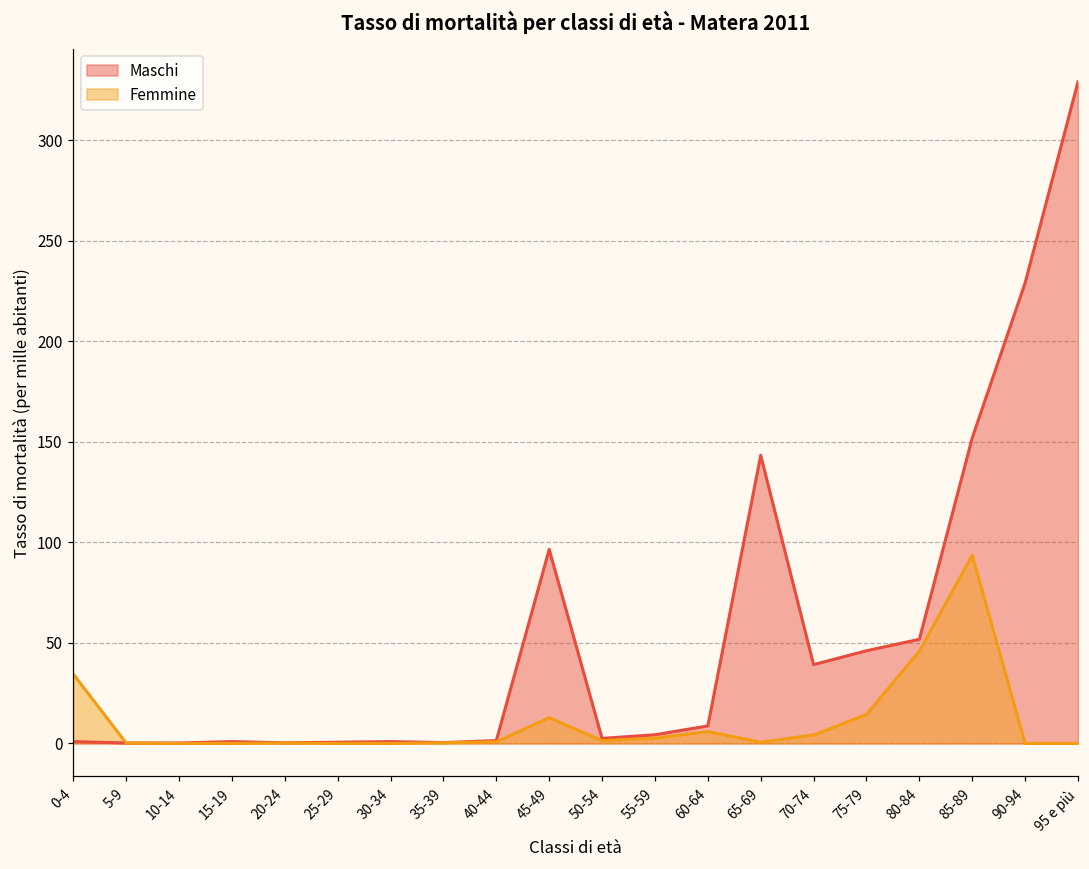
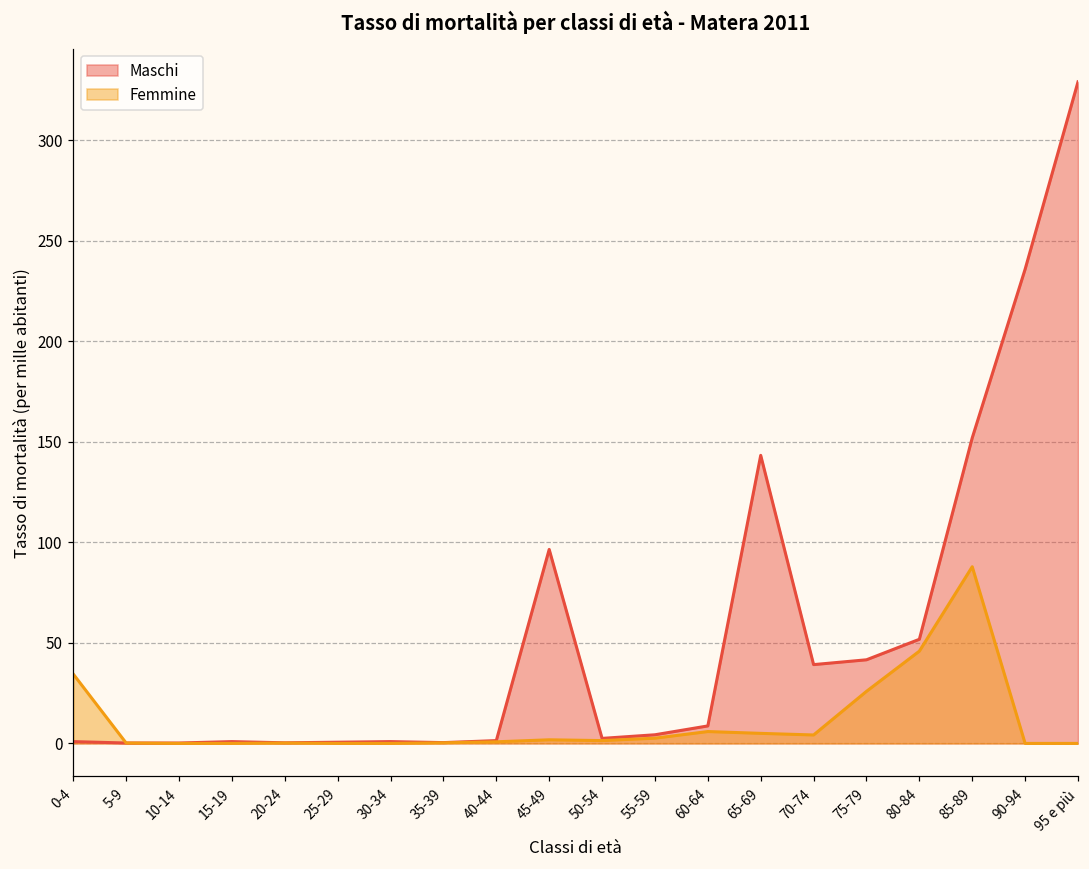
  {
    "Maschi": {
      "0-4": 1,
      "45-49": 97,
      "55-59": 4,
      "60-64": 9,
      "65-69": 143,
      "70-74": 39,
-     "75-79": 46,
+     "75-79": 42,
      "80-84": 52,
      "85-89": 152,
-     "90-94": 229,
+     "90-94": 236,
      "95 e più": 329
    },
    "Femmine": {
      "0-4": 35,
-     "45-49": 13,
+     "45-49": 2,
      "55-59": 3,
      "60-64": 6,
-     "65-69": 1,
+     "65-69": 5,
      "70-74": 4,
-     "75-79": 14,
+     "75-79": 26,
      "80-84": 46,
-     "85-89": 94,
+     "85-89": 88,
      "90-94": 0,
      "95 e più": 0
    }
  }
